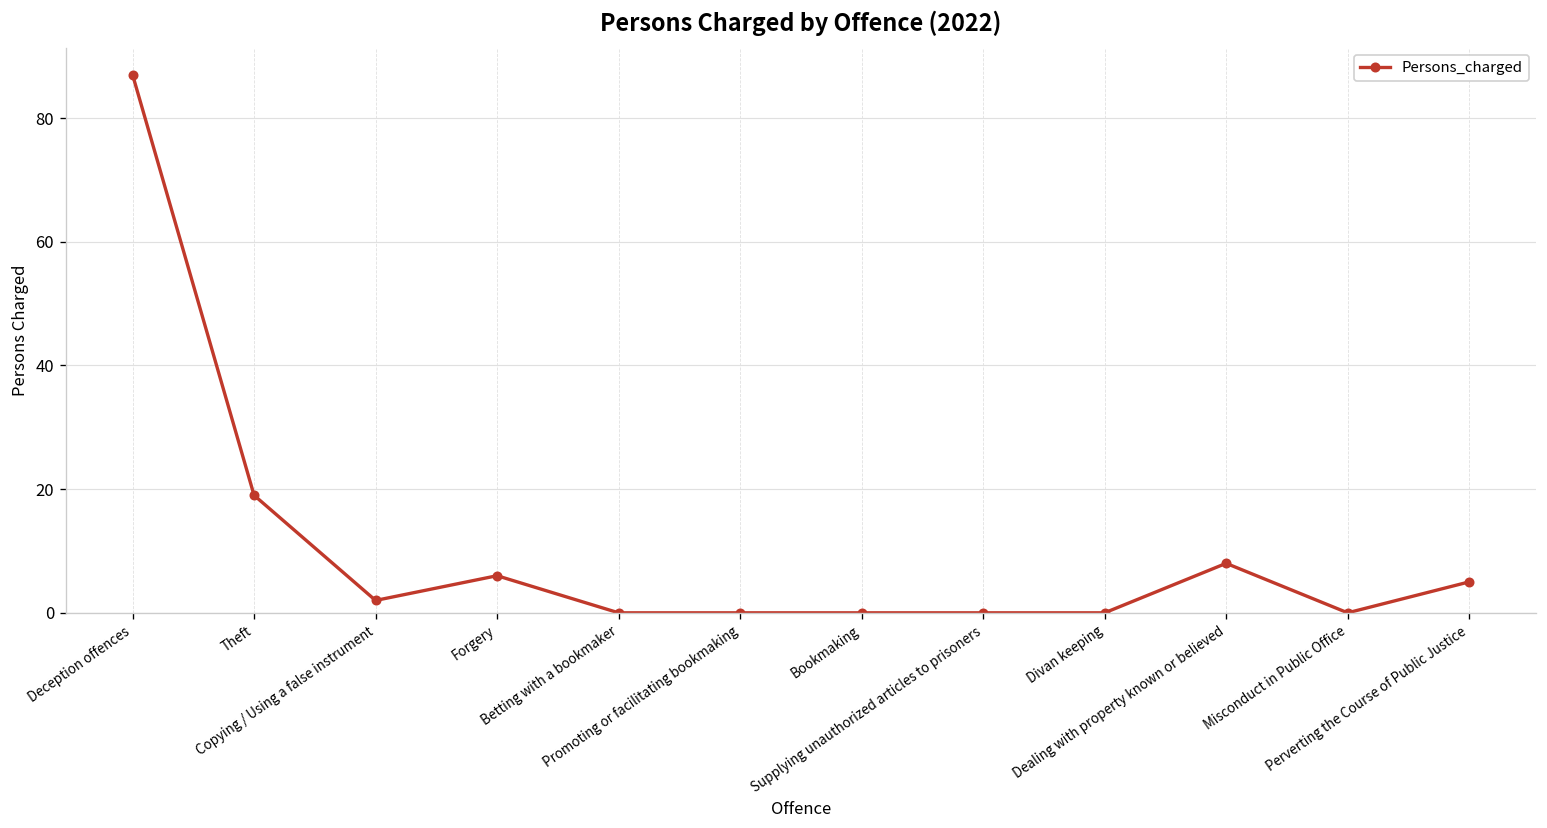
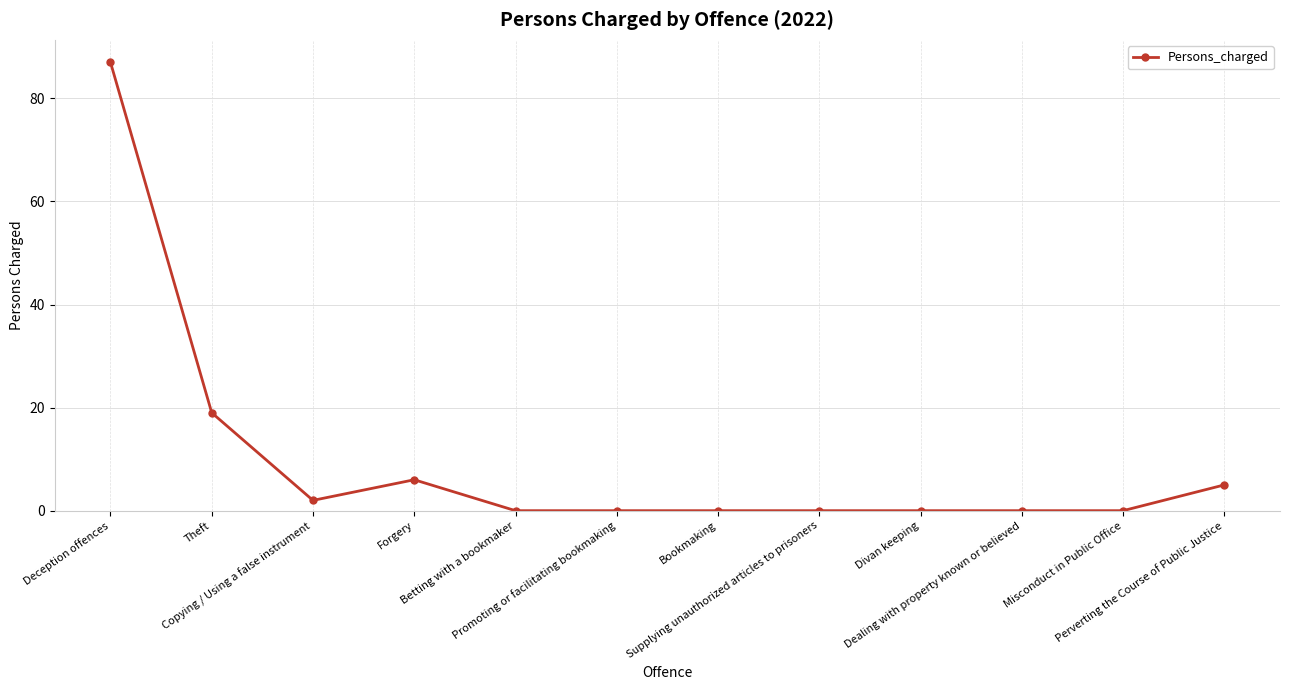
  {
    "Deception offences": 87,
    "Theft": 19,
    "Copying / Using a false instrument": 2,
    "Forgery": 6,
    "Betting with a bookmaker": 0,
    "Promoting or facilitating bookmaking": 0,
    "Bookmaking": 0,
    "Supplying unauthorized articles to prisoners": 0,
    "Divan keeping": 0,
-   "Dealing with property known or believed": 8,
+   "Dealing with property known or believed": 0,
    "Misconduct in Public Office": 0,
    "Perverting the Course of Public Justice": 5
  }
